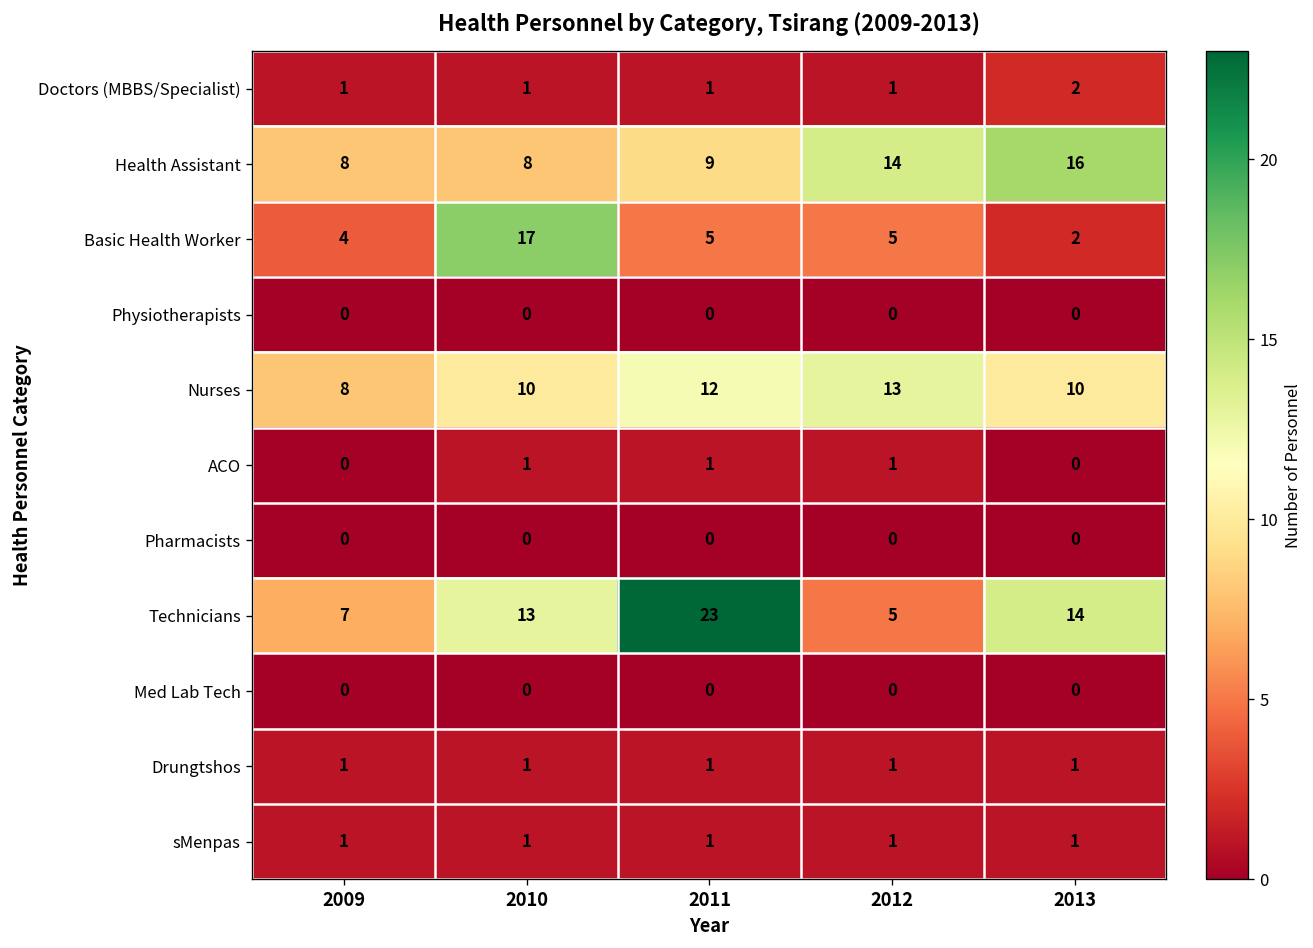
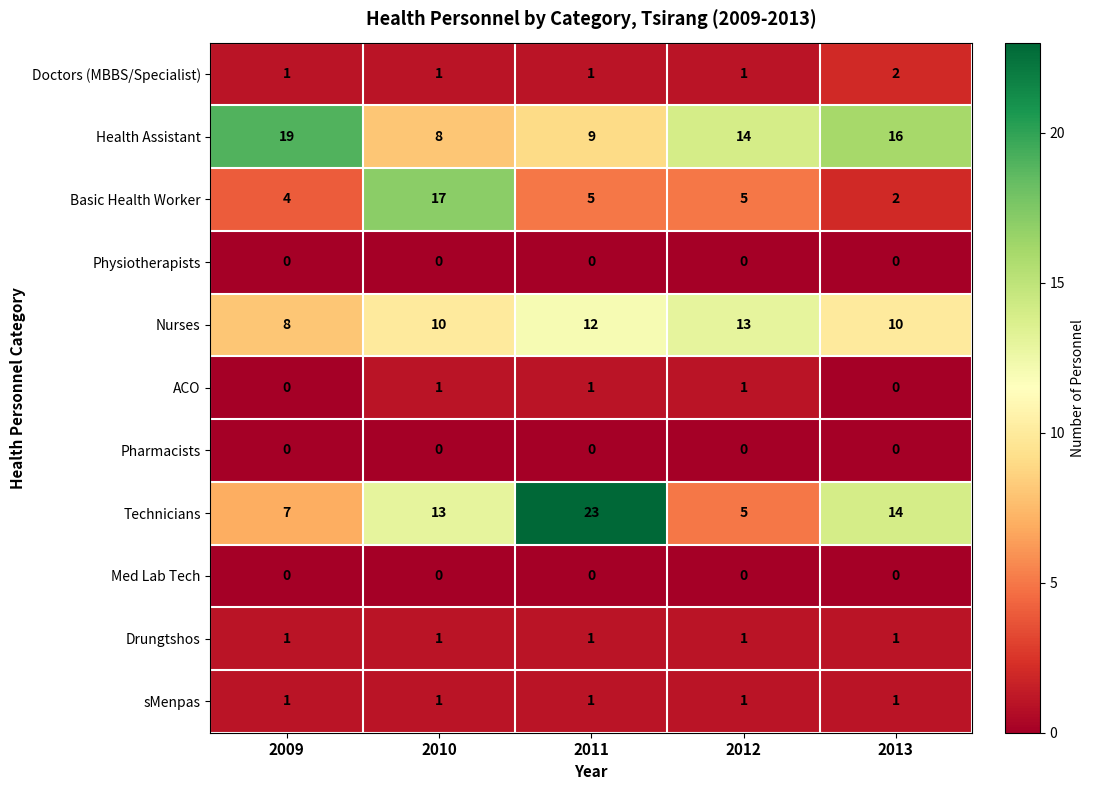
  {
    "Doctors (MBBS/Specialist)": {
      "2009": 1,
      "2010": 1,
      "2011": 1,
      "2012": 1,
      "2013": 2
    },
    "Health Assistant": {
-     "2009": 8,
+     "2009": 19,
      "2010": 8,
      "2011": 9,
      "2012": 14,
      "2013": 16
    },
    "Basic Health Worker": {
      "2009": 4,
      "2010": 17,
      "2011": 5,
      "2012": 5,
      "2013": 2
    },
    "Physiotherapists": {
      "2009": 0,
      "2010": 0,
      "2011": 0,
      "2012": 0,
      "2013": 0
    },
    "Nurses": {
      "2009": 8,
      "2010": 10,
      "2011": 12,
      "2012": 13,
      "2013": 10
    },
    "ACO": {
      "2009": 0,
      "2010": 1,
      "2011": 1,
      "2012": 1,
      "2013": 0
    },
    "Pharmacists": {
      "2009": 0,
      "2010": 0,
      "2011": 0,
      "2012": 0,
      "2013": 0
    },
    "Technicians": {
      "2009": 7,
      "2010": 13,
      "2011": 23,
      "2012": 5,
      "2013": 14
    },
    "Med Lab Tech": {
      "2009": 0,
      "2010": 0,
      "2011": 0,
      "2012": 0,
      "2013": 0
    },
    "Drungtshos": {
      "2009": 1,
      "2010": 1,
      "2011": 1,
      "2012": 1,
      "2013": 1
    },
    "sMenpas": {
      "2009": 1,
      "2010": 1,
      "2011": 1,
      "2012": 1,
      "2013": 1
    }
  }
